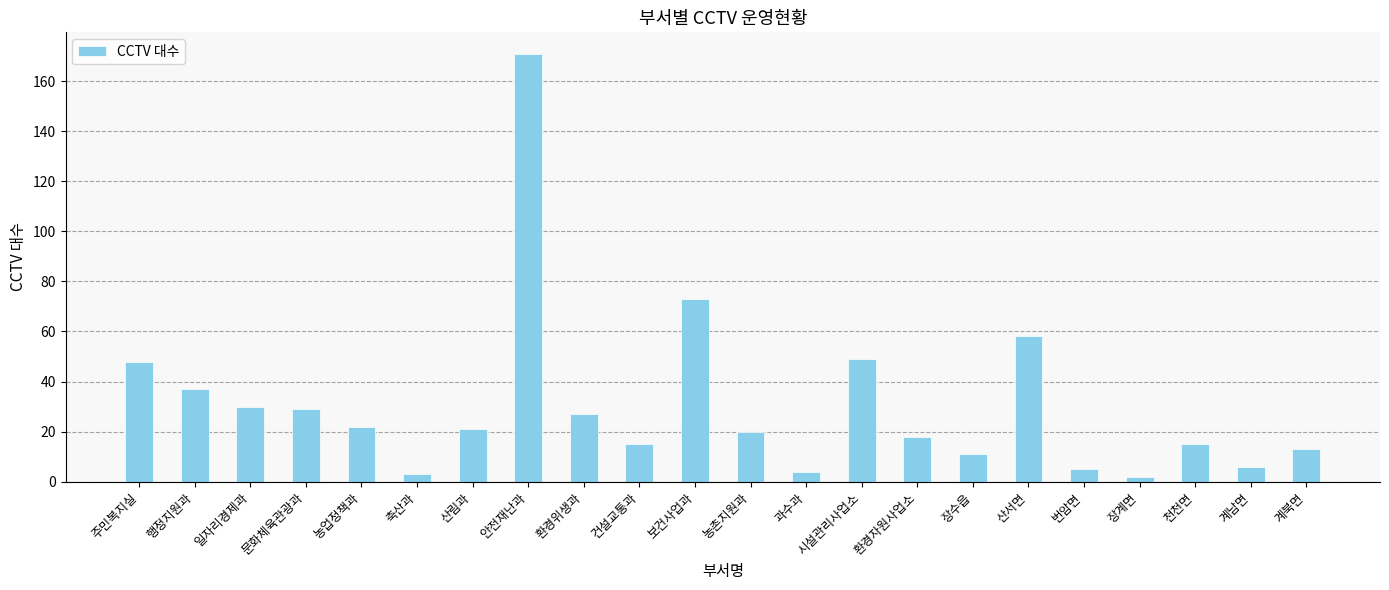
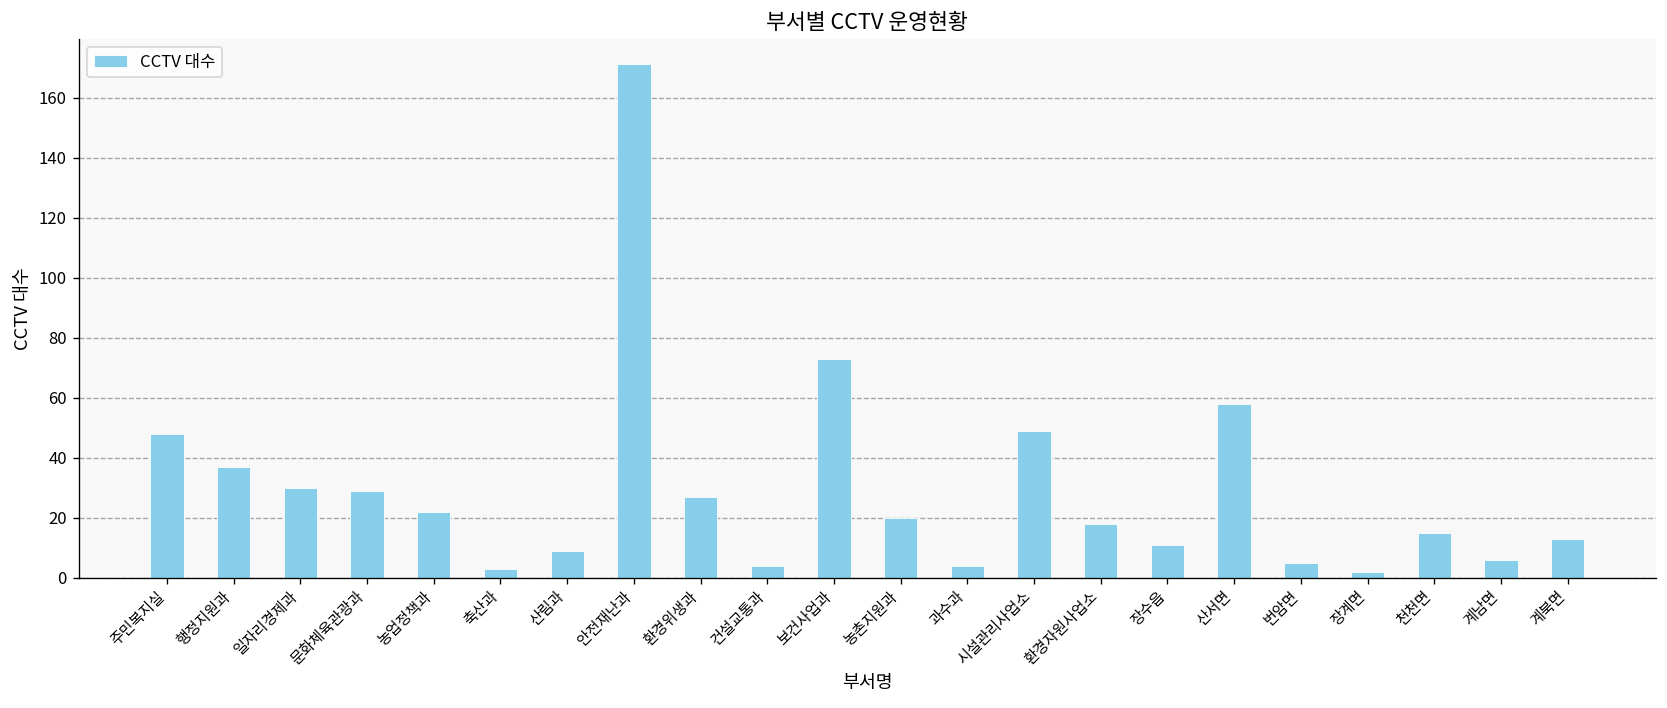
  {
    "주민복지실": 48,
    "행정지원과": 37,
    "일자리경제과": 30,
    "문화체육관광과": 29,
    "농업정책과": 22,
    "축산과": 3,
-   "산림과": 21,
+   "산림과": 9,
    "안전재난과": 171,
    "환경위생과": 27,
-   "건설교통과": 15,
+   "건설교통과": 4,
    "보건사업과": 73,
    "농촌지원과": 20,
    "과수과": 4,
    "시설관리사업소": 49,
    "환경자원사업소": 18,
    "장수읍": 11,
    "산서면": 58,
    "번암면": 5,
    "장계면": 2,
    "천천면": 15,
    "계남면": 6,
    "계북면": 13
  }
